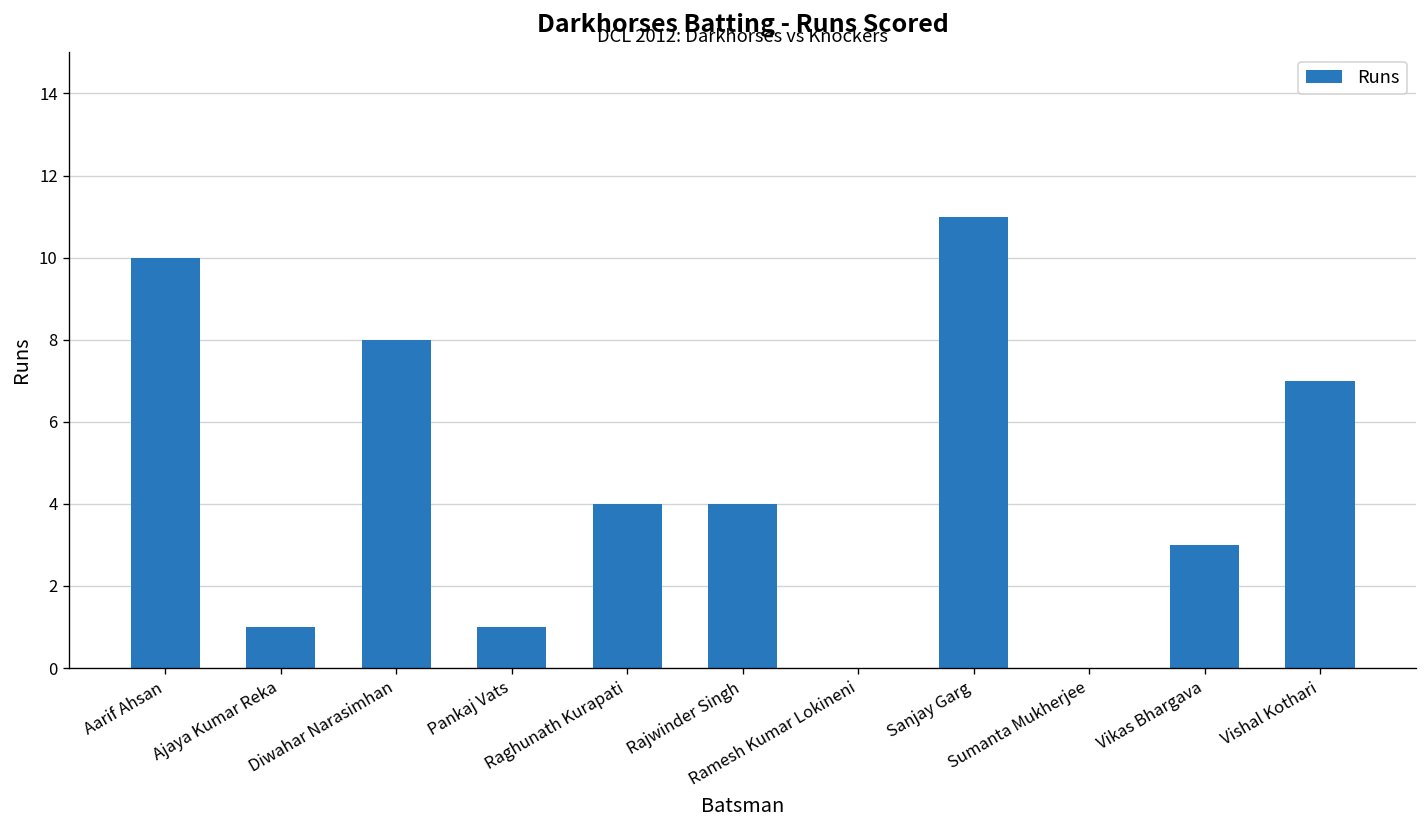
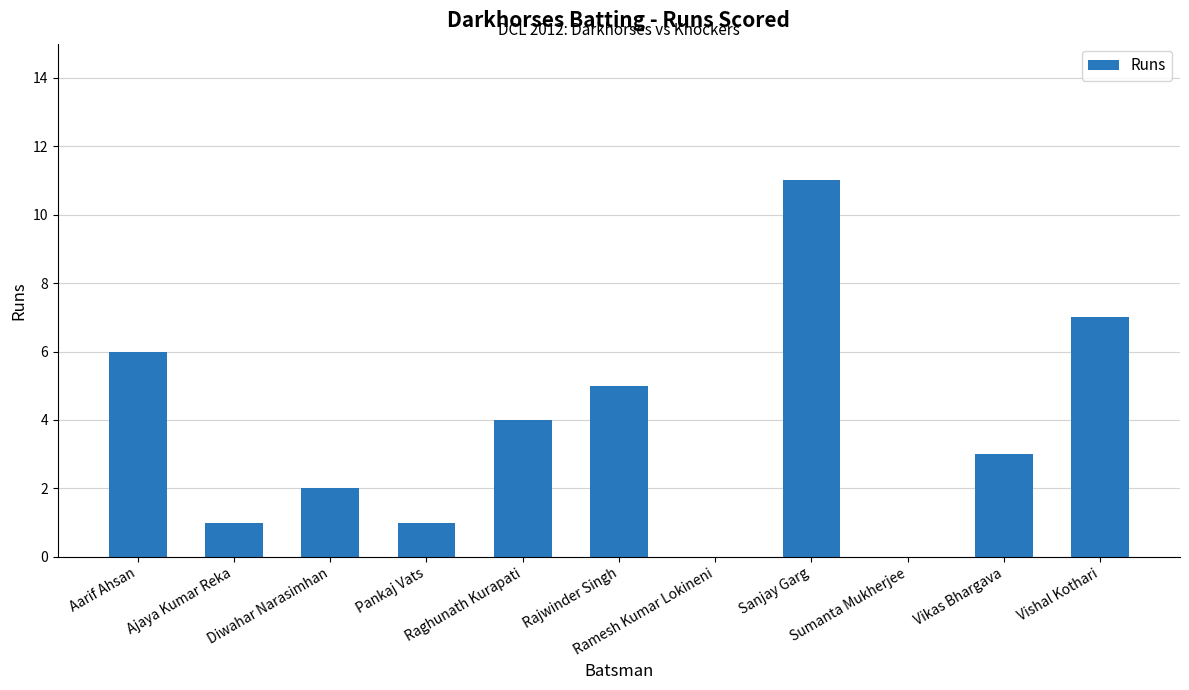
  {
-   "Aarif Ahsan": 10,
+   "Aarif Ahsan": 6,
    "Ajaya Kumar Reka": 1,
-   "Diwahar Narasimhan": 8,
+   "Diwahar Narasimhan": 2,
    "Pankaj Vats": 1,
    "Raghunath Kurapati": 4,
-   "Rajwinder Singh": 4,
+   "Rajwinder Singh": 5,
    "Ramesh Kumar Lokineni": 0,
    "Sanjay Garg": 11,
    "Sumanta Mukherjee": 0,
    "Vikas Bhargava": 3,
    "Vishal Kothari": 7
  }
